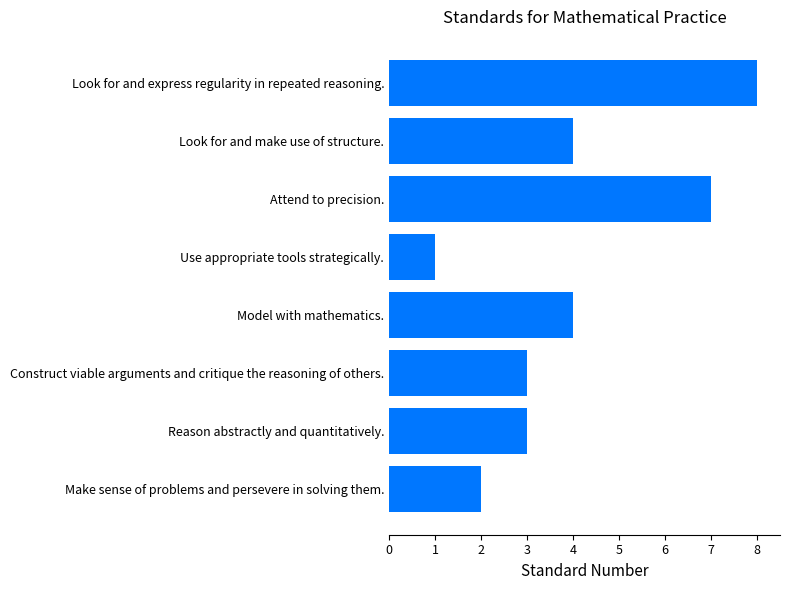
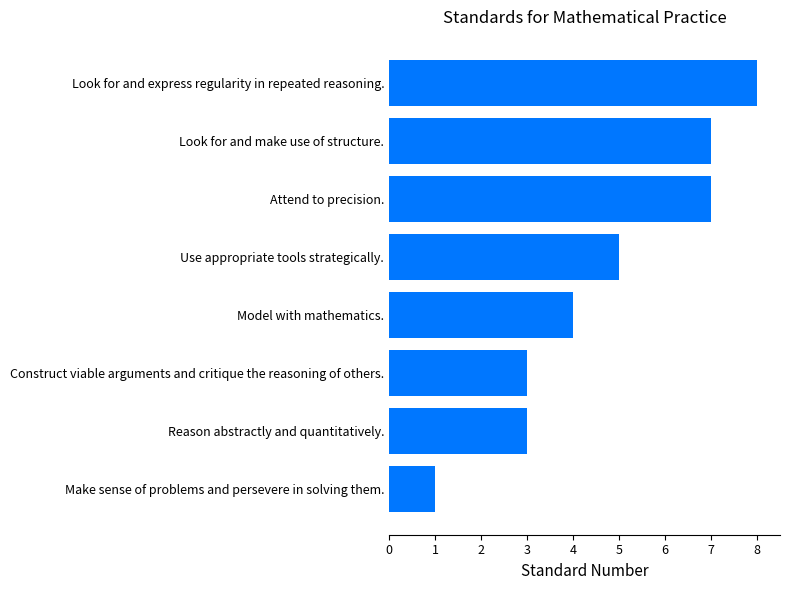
  {
    "Look for and express regularity in repeated reasoning.": 8,
-   "Look for and make use of structure.": 4,
+   "Look for and make use of structure.": 7,
    "Attend to precision.": 7,
-   "Use appropriate tools strategically.": 1,
+   "Use appropriate tools strategically.": 5,
    "Model with mathematics.": 4,
    "Construct viable arguments and critique the reasoning of others.": 3,
    "Reason abstractly and quantitatively.": 3,
-   "Make sense of problems and persevere in solving them.": 2
+   "Make sense of problems and persevere in solving them.": 1
  }
